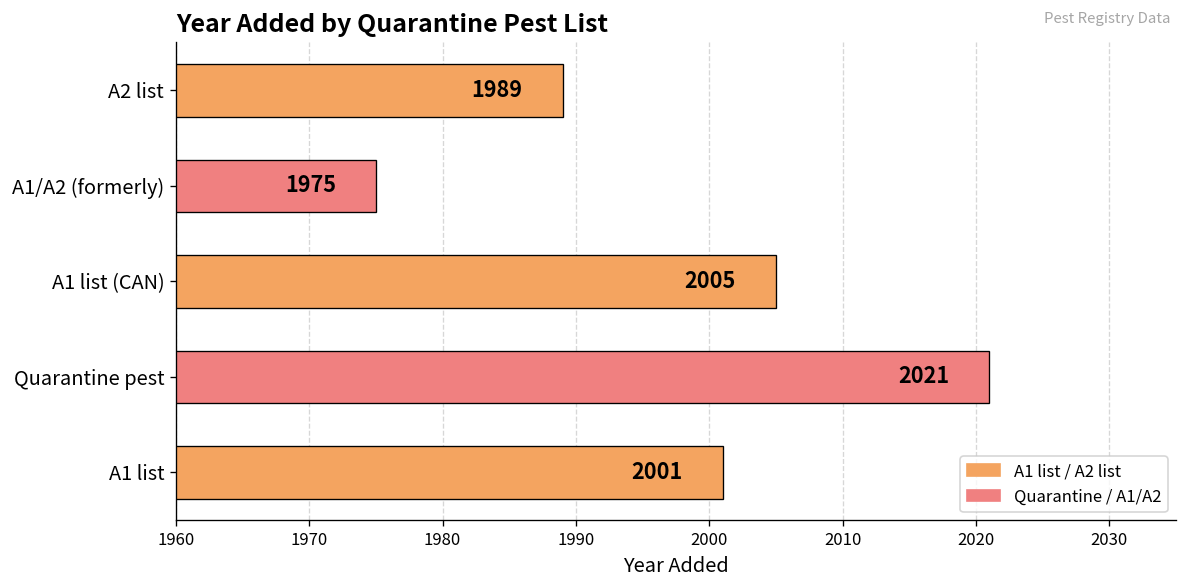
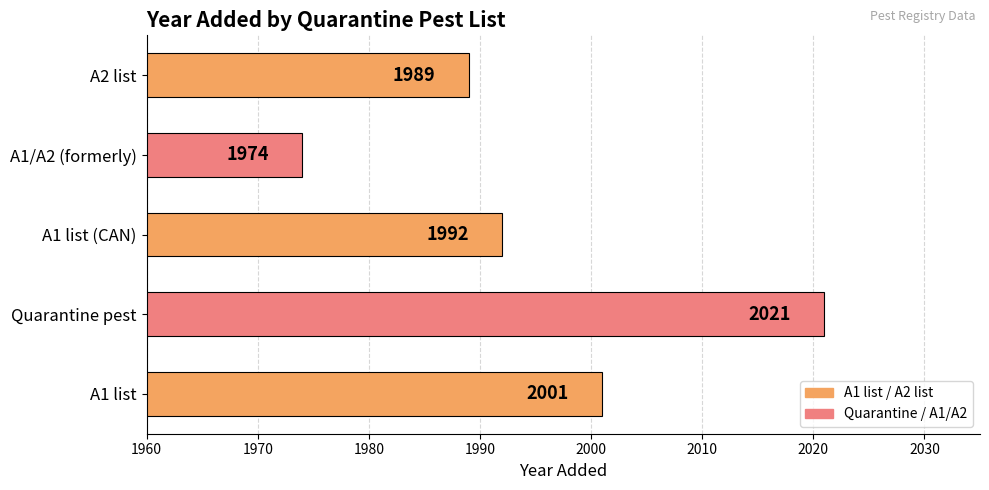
  {
    "A2 list": 1989,
-   "A1/A2 (formerly)": 1975,
-   "A1 list (CAN)": 2005,
+   "A1/A2 (formerly)": 1974,
+   "A1 list (CAN)": 1992,
    "Quarantine pest": 2021,
    "A1 list": 2001
  }
